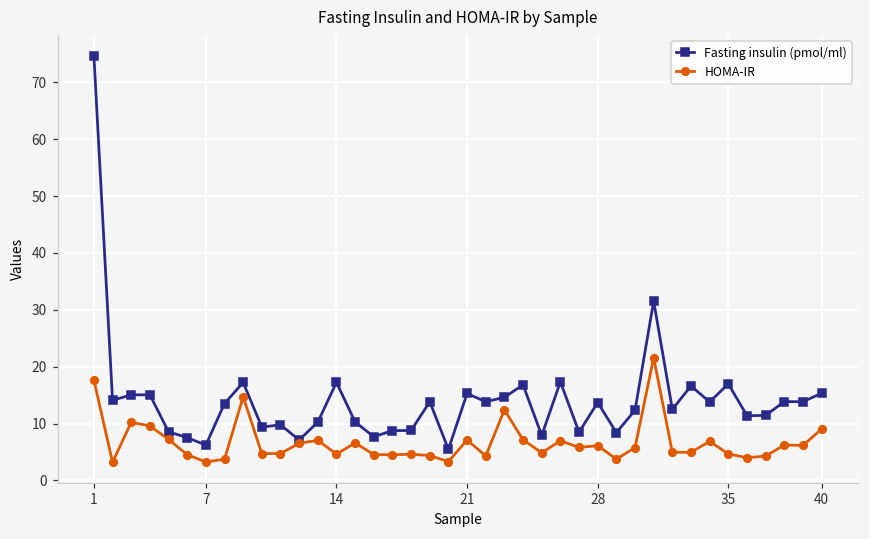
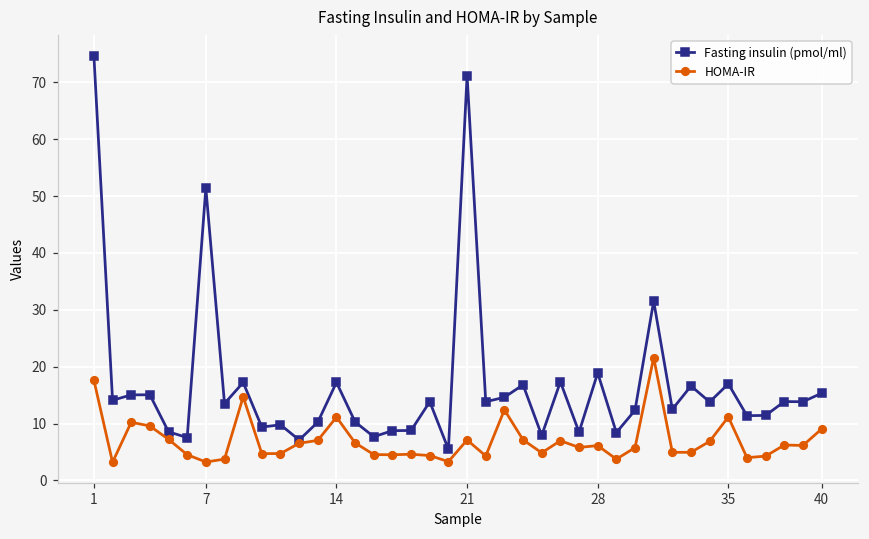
  {
    "Fasting insulin (pmol/ml)": {
      "1": 75,
-     "7": 6,
+     "7": 51,
      "14": 17,
-     "21": 15,
-     "28": 14,
+     "21": 71,
+     "28": 19,
      "35": 17,
      "40": 15
    },
    "HOMA-IR": {
      "1": 18,
      "7": 3,
-     "14": 5,
+     "14": 11,
      "21": 7,
      "28": 6,
-     "35": 5,
+     "35": 11,
      "40": 9
    }
  }
